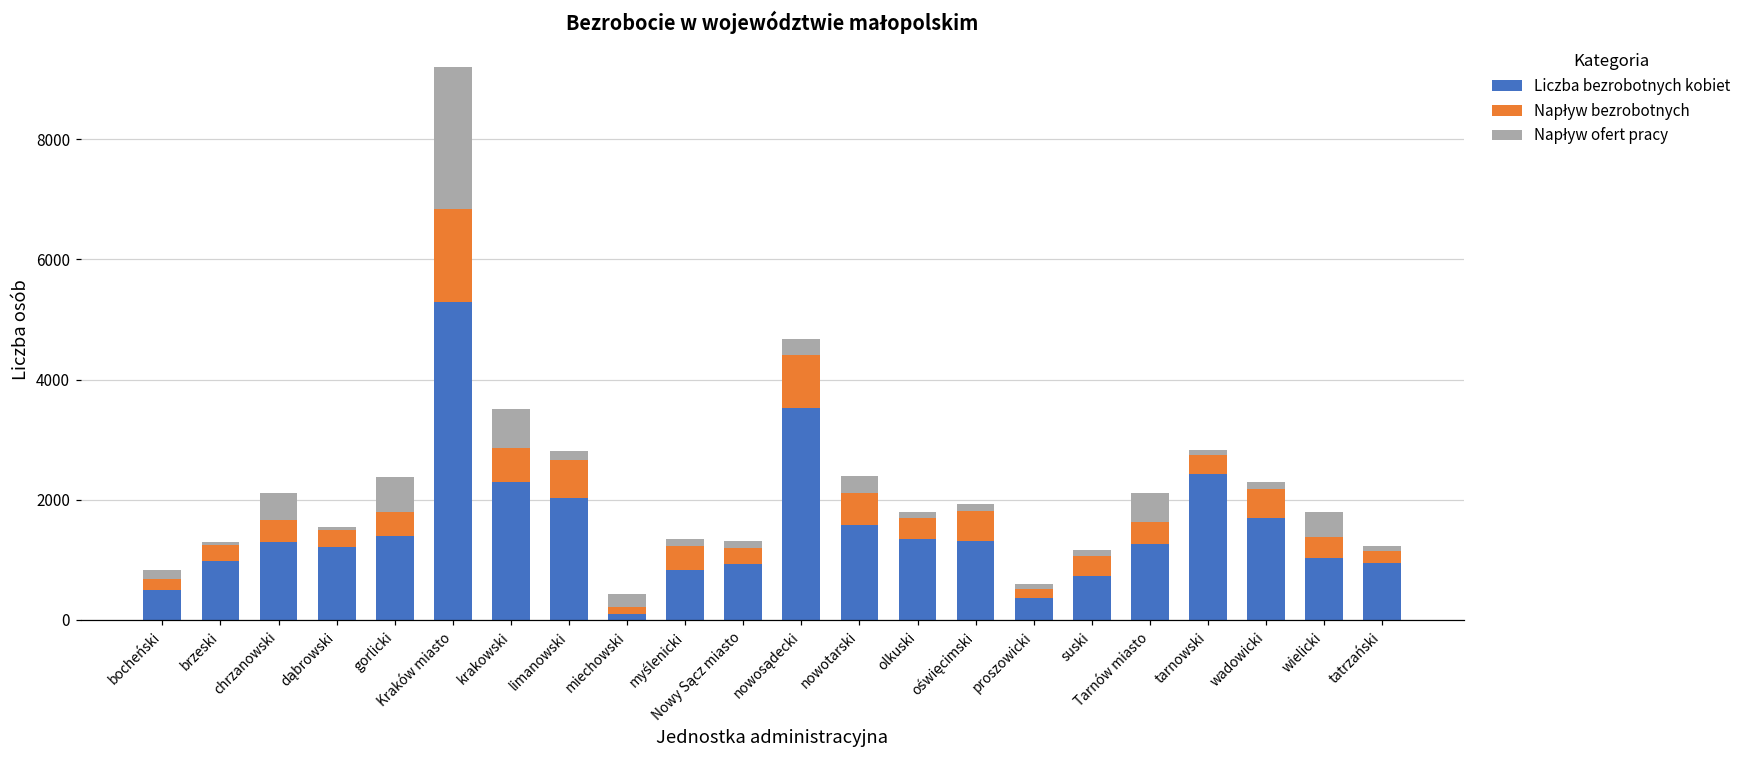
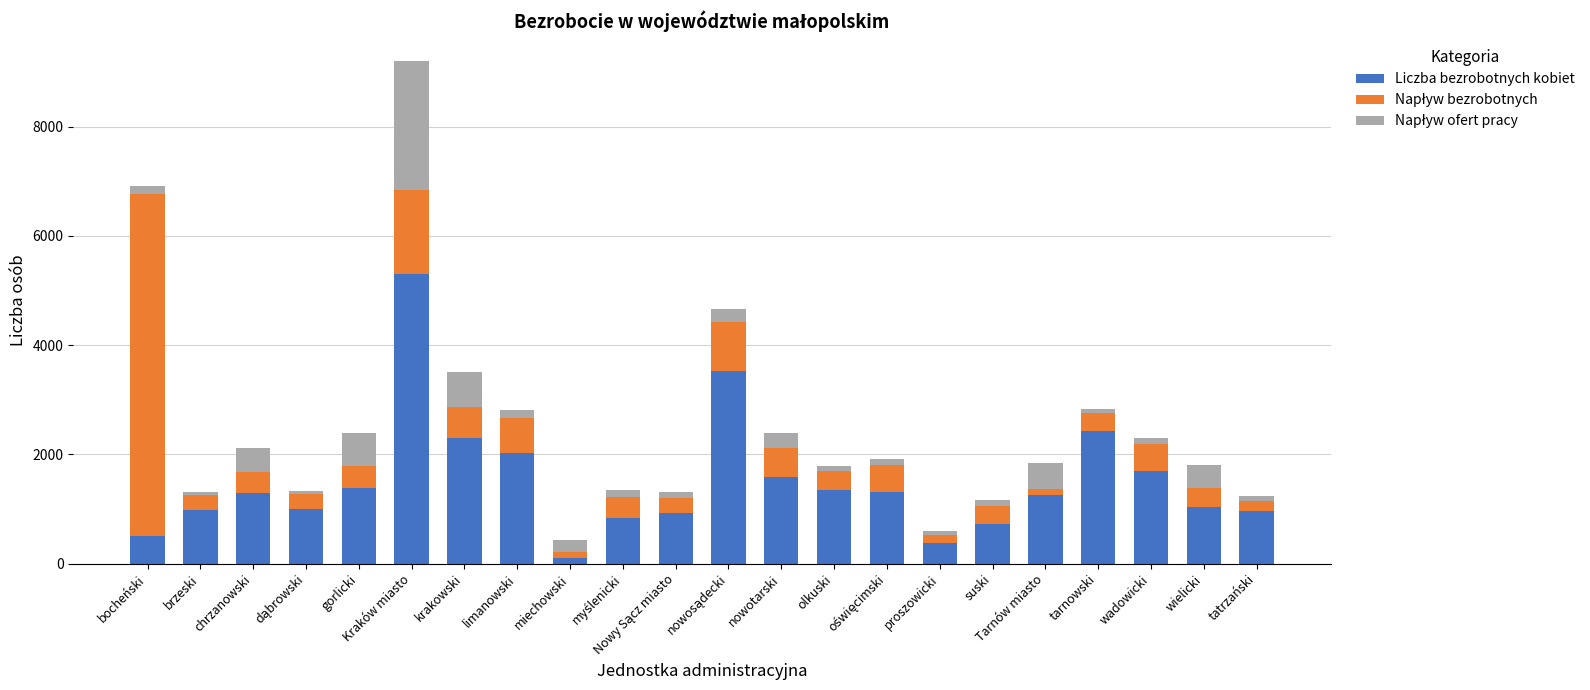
  {
    "Liczba bezrobotnych kobiet": {
      "bocheński": 500,
      "brzeski": 1000,
      "chrzanowski": 1300,
-     "dąbrowski": 1200,
+     "dąbrowski": 1000,
      "gorlicki": 1400,
      "Kraków miasto": 5300,
      "krakowski": 2300,
      "limanowski": 2000,
      "miechowski": 100,
      "myślenicki": 800,
      "Nowy Sącz miasto": 900,
      "nowosądecki": 3500,
      "nowotarski": 1600,
      "olkuski": 1300,
      "oświęcimski": 1300,
      "proszowicki": 400,
      "suski": 700,
      "Tarnów miasto": 1300,
      "tarnowski": 2400,
      "wadowicki": 1700,
      "wielicki": 1000,
      "tatrzański": 1000
    },
    "Napływ bezrobotnych": {
-     "bocheński": 200,
+     "bocheński": 6300,
      "brzeski": 300,
      "chrzanowski": 400,
      "dąbrowski": 300,
      "gorlicki": 400,
      "Kraków miasto": 1500,
      "krakowski": 600,
      "limanowski": 600,
      "miechowski": 100,
      "myślenicki": 400,
      "Nowy Sącz miasto": 300,
      "nowosądecki": 900,
      "nowotarski": 500,
      "olkuski": 400,
      "oświęcimski": 500,
      "proszowicki": 100,
      "suski": 300,
-     "Tarnów miasto": 400,
+     "Tarnów miasto": 100,
      "tarnowski": 300,
      "wadowicki": 500,
      "wielicki": 300,
      "tatrzański": 200
    },
    "Napływ ofert pracy": {
      "bocheński": 100,
      "brzeski": 100,
      "chrzanowski": 500,
      "dąbrowski": 100,
      "gorlicki": 600,
      "Kraków miasto": 2400,
      "krakowski": 700,
      "limanowski": 100,
      "miechowski": 200,
      "myślenicki": 100,
      "Nowy Sącz miasto": 100,
      "nowosądecki": 300,
      "nowotarski": 300,
      "olkuski": 100,
      "oświęcimski": 100,
      "proszowicki": 100,
      "suski": 100,
      "Tarnów miasto": 500,
      "tarnowski": 100,
      "wadowicki": 100,
      "wielicki": 400,
      "tatrzański": 100
    }
  }
